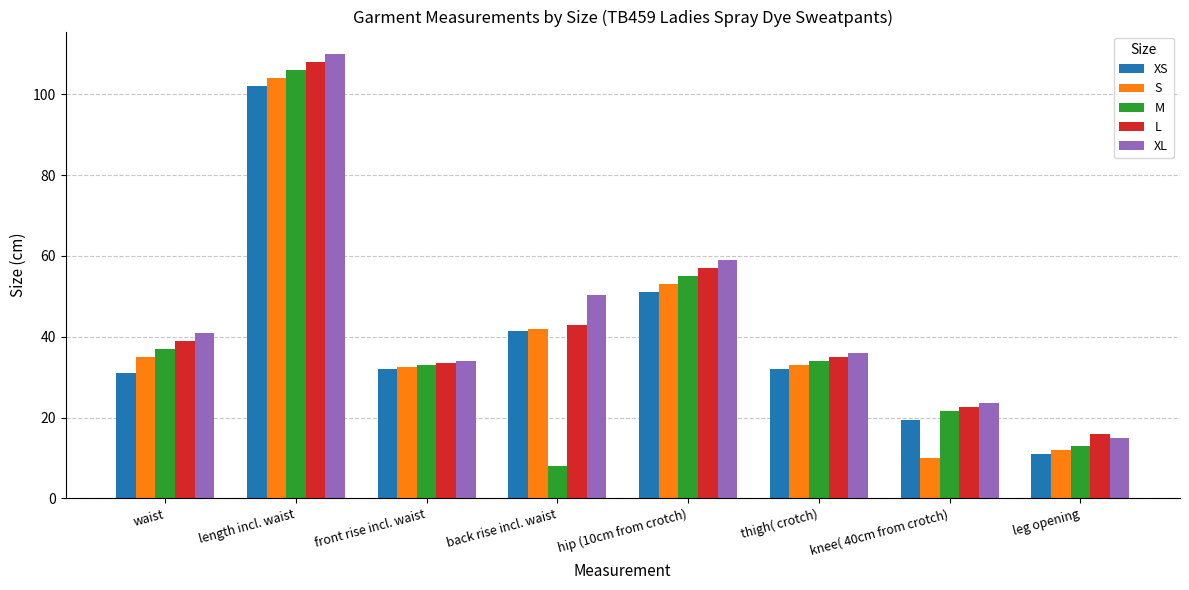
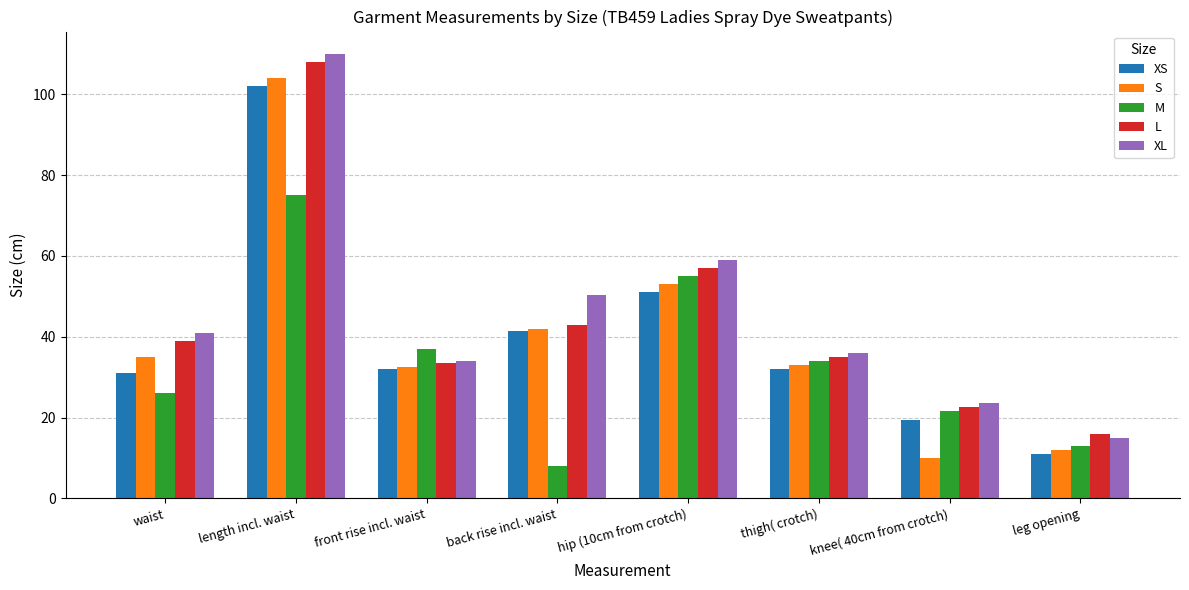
  {
    "XS": {
      "waist": 31,
      "length incl. waist": 102,
      "front rise incl. waist": 32,
      "back rise incl. waist": 42,
      "hip (10cm from crotch)": 51,
      "thigh( crotch)": 32,
      "knee( 40cm from crotch)": 20,
      "leg opening": 11
    },
    "S": {
      "waist": 35,
      "length incl. waist": 104,
      "front rise incl. waist": 33,
      "back rise incl. waist": 42,
      "hip (10cm from crotch)": 53,
      "thigh( crotch)": 33,
      "knee( 40cm from crotch)": 10,
      "leg opening": 12
    },
    "M": {
-     "waist": 37,
-     "length incl. waist": 106,
-     "front rise incl. waist": 33,
+     "waist": 26,
+     "length incl. waist": 75,
+     "front rise incl. waist": 37,
      "back rise incl. waist": 8,
      "hip (10cm from crotch)": 55,
      "thigh( crotch)": 34,
      "knee( 40cm from crotch)": 22,
      "leg opening": 13
    },
    "L": {
      "waist": 39,
      "length incl. waist": 108,
      "front rise incl. waist": 34,
      "back rise incl. waist": 43,
      "hip (10cm from crotch)": 57,
      "thigh( crotch)": 35,
      "knee( 40cm from crotch)": 23,
      "leg opening": 16
    },
    "XL": {
      "waist": 41,
      "length incl. waist": 110,
      "front rise incl. waist": 34,
      "back rise incl. waist": 50,
      "hip (10cm from crotch)": 59,
      "thigh( crotch)": 36,
      "knee( 40cm from crotch)": 24,
      "leg opening": 15
    }
  }
